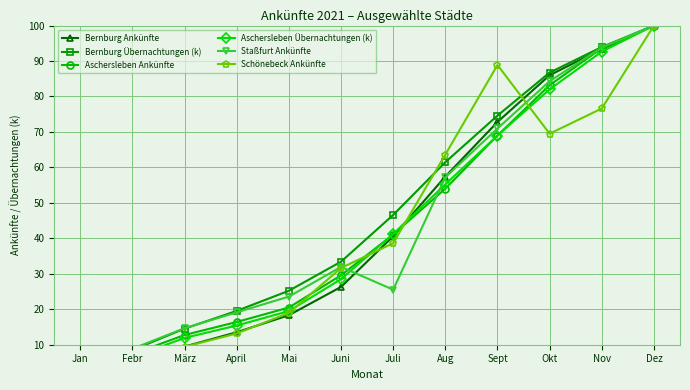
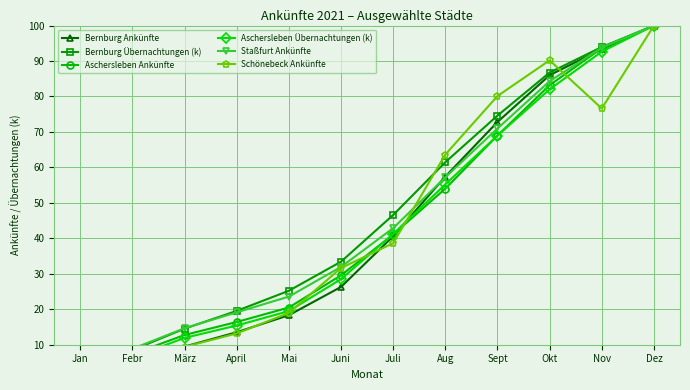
  {
    "Staßfurt Ankünfte": {
      "Mai": 24,
-     "Juli": 26,
+     "Juli": 43,
      "Sept": 71,
      "Okt": 84
    },
    "Schönebeck Ankünfte": {
      "Juli": 39,
      "Aug": 64,
-     "Sept": 89,
-     "Okt": 70,
+     "Sept": 80,
+     "Okt": 90,
      "Nov": 77
    }
  }
